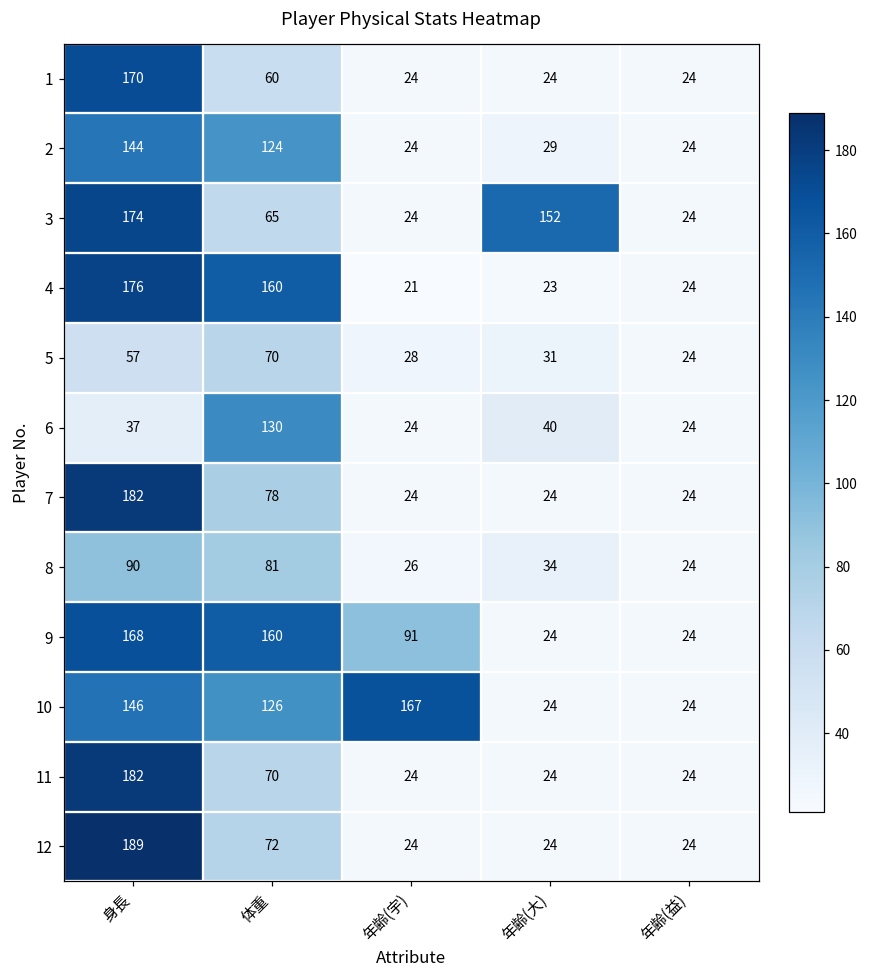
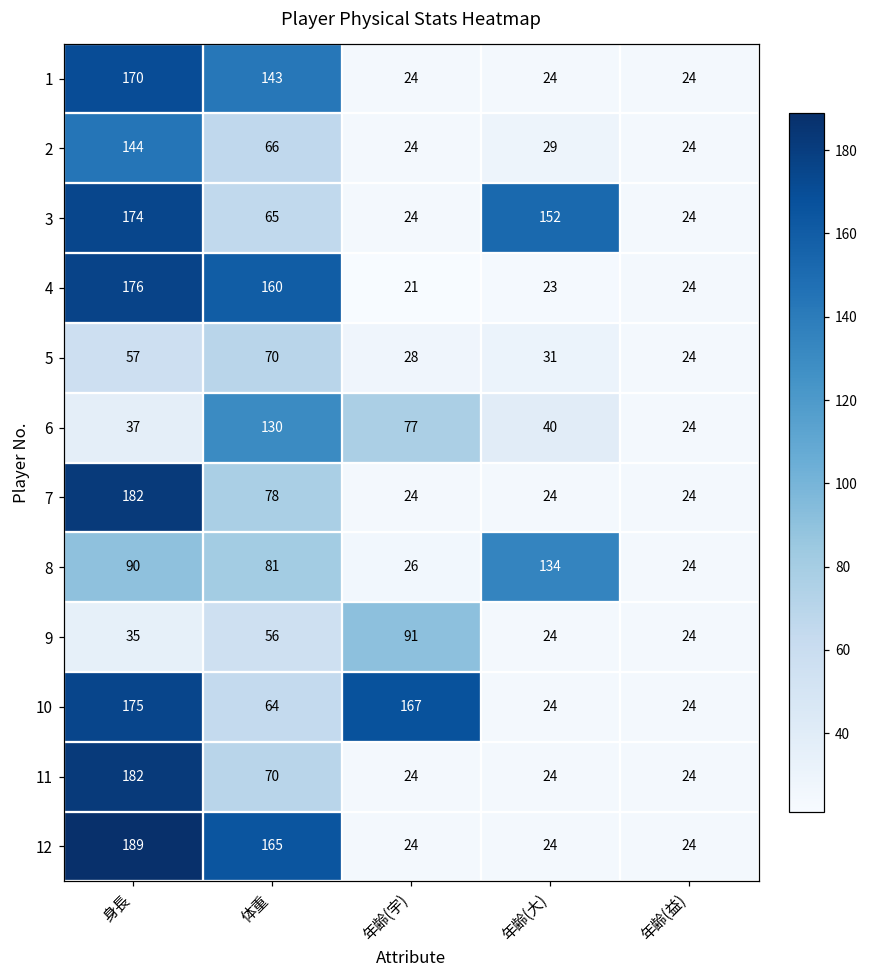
  {
    "1": {
      "身長": 170,
-     "体重": 60,
+     "体重": 143,
      "年齢(宇)": 24,
      "年齢(大)": 24,
      "年齢(益)": 24
    },
    "2": {
      "身長": 144,
-     "体重": 124,
+     "体重": 66,
      "年齢(宇)": 24,
      "年齢(大)": 29,
      "年齢(益)": 24
    },
    "3": {
      "身長": 174,
      "体重": 65,
      "年齢(宇)": 24,
      "年齢(大)": 152,
      "年齢(益)": 24
    },
    "4": {
      "身長": 176,
      "体重": 160,
      "年齢(宇)": 21,
      "年齢(大)": 23,
      "年齢(益)": 24
    },
    "5": {
      "身長": 57,
      "体重": 70,
      "年齢(宇)": 28,
      "年齢(大)": 31,
      "年齢(益)": 24
    },
    "6": {
      "身長": 37,
      "体重": 130,
-     "年齢(宇)": 24,
+     "年齢(宇)": 77,
      "年齢(大)": 40,
      "年齢(益)": 24
    },
    "7": {
      "身長": 182,
      "体重": 78,
      "年齢(宇)": 24,
      "年齢(大)": 24,
      "年齢(益)": 24
    },
    "8": {
      "身長": 90,
      "体重": 81,
      "年齢(宇)": 26,
-     "年齢(大)": 34,
+     "年齢(大)": 134,
      "年齢(益)": 24
    },
    "9": {
-     "身長": 168,
-     "体重": 160,
+     "身長": 35,
+     "体重": 56,
      "年齢(宇)": 91,
      "年齢(大)": 24,
      "年齢(益)": 24
    },
    "10": {
-     "身長": 146,
-     "体重": 126,
+     "身長": 175,
+     "体重": 64,
      "年齢(宇)": 167,
      "年齢(大)": 24,
      "年齢(益)": 24
    },
    "11": {
      "身長": 182,
      "体重": 70,
      "年齢(宇)": 24,
      "年齢(大)": 24,
      "年齢(益)": 24
    },
    "12": {
      "身長": 189,
-     "体重": 72,
+     "体重": 165,
      "年齢(宇)": 24,
      "年齢(大)": 24,
      "年齢(益)": 24
    }
  }
